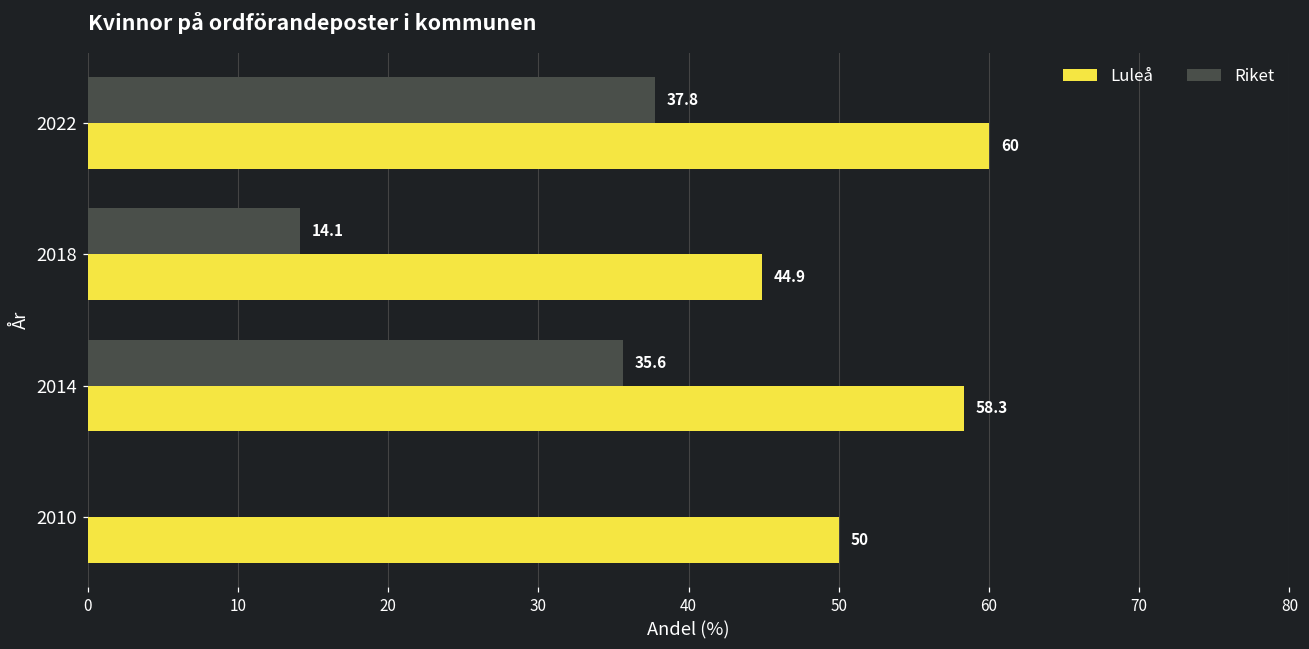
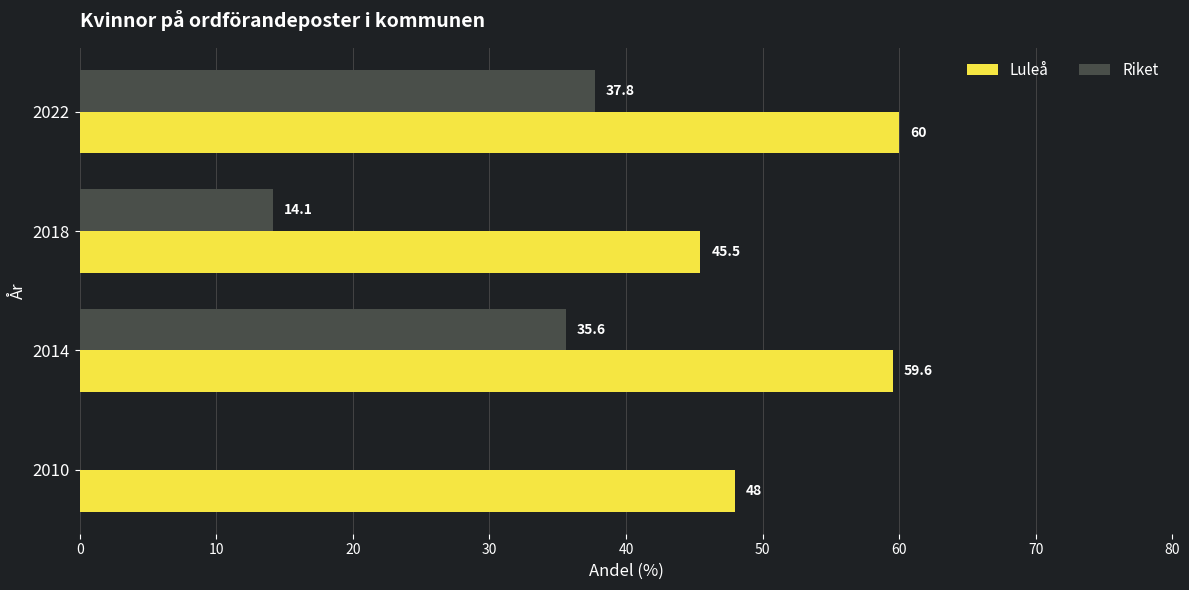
  {
    "Luleå": {
      "2022": 60,
-     "2018": 44.9,
-     "2014": 58.3,
-     "2010": 50
+     "2018": 45.5,
+     "2014": 59.6,
+     "2010": 48
    },
    "Riket": {
      "2022": 37.8,
      "2018": 14.1,
      "2014": 35.6
    }
  }
